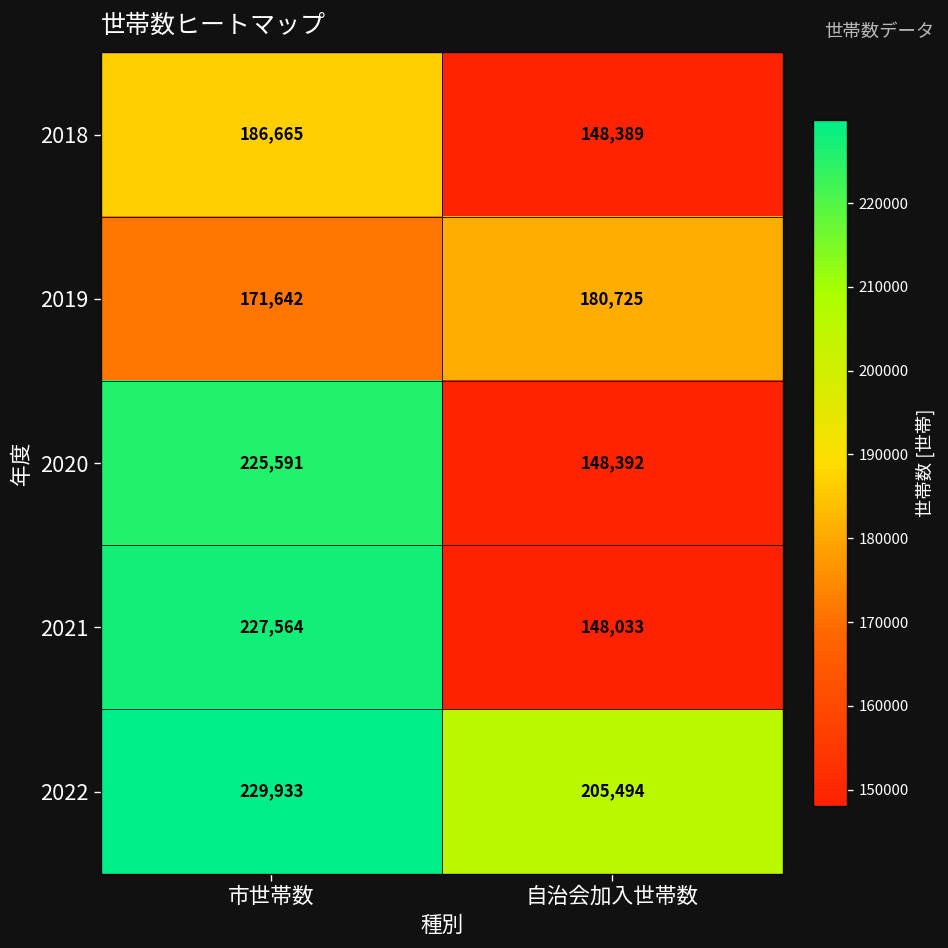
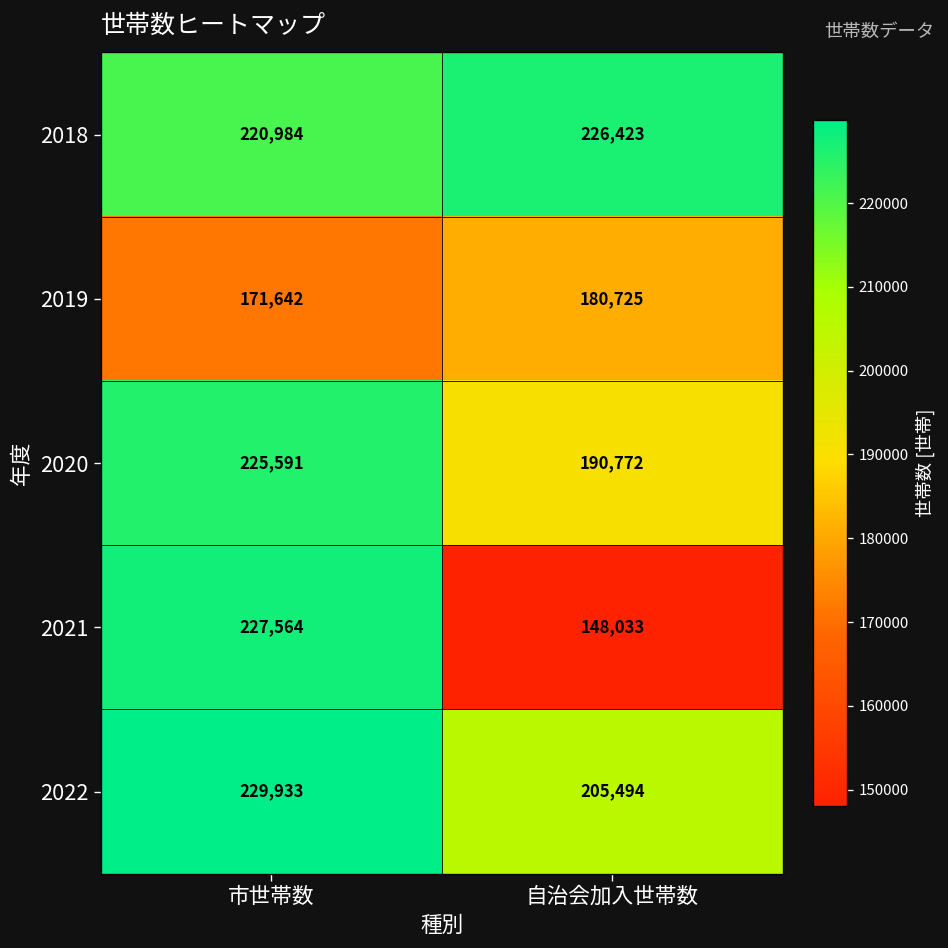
  {
    "2018": {
-     "市世帯数": "186,665",
-     "自治会加入世帯数": "148,389"
+     "市世帯数": "220,984",
+     "自治会加入世帯数": "226,423"
    },
    "2019": {
      "市世帯数": "171,642",
      "自治会加入世帯数": "180,725"
    },
    "2020": {
      "市世帯数": "225,591",
-     "自治会加入世帯数": "148,392"
+     "自治会加入世帯数": "190,772"
    },
    "2021": {
      "市世帯数": "227,564",
      "自治会加入世帯数": "148,033"
    },
    "2022": {
      "市世帯数": "229,933",
      "自治会加入世帯数": "205,494"
    }
  }
